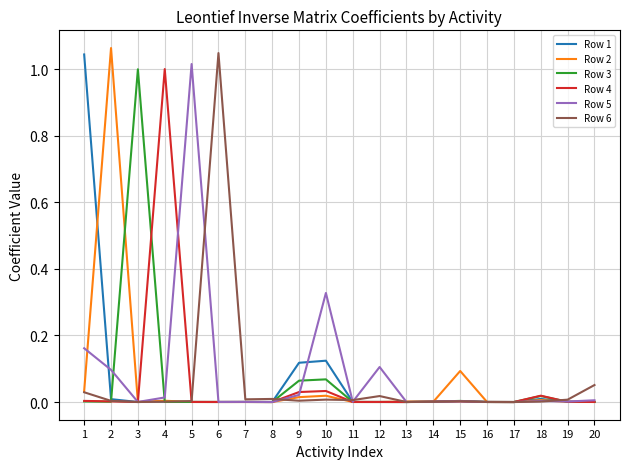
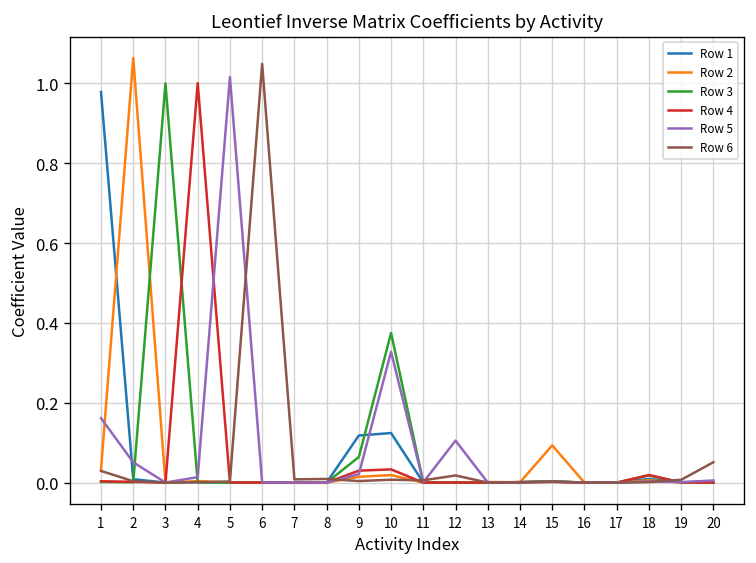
  {
    "Row 1": {
-     "1": 1.04,
+     "1": 0.98,
      "9": 0.12,
      "10": 0.12
    },
    "Row 2": {
      "2": 1.06,
      "10": 0.02,
      "15": 0.09
    },
    "Row 3": {
      "3": 1.00,
      "9": 0.06,
-     "10": 0.07
+     "10": 0.37
    },
    "Row 4": {
      "4": 1.00,
      "9": 0.03,
      "10": 0.03
    },
    "Row 5": {
      "1": 0.16,
-     "2": 0.10,
+     "2": 0.05,
      "4": 0.01,
      "5": 1.02,
      "10": 0.33,
      "12": 0.11
    },
    "Row 6": {
      "6": 1.05,
      "7": 0.01,
      "8": 0.01,
      "9": 0.00,
      "10": 0.01,
      "12": 0.02,
      "20": 0.05
    }
  }
